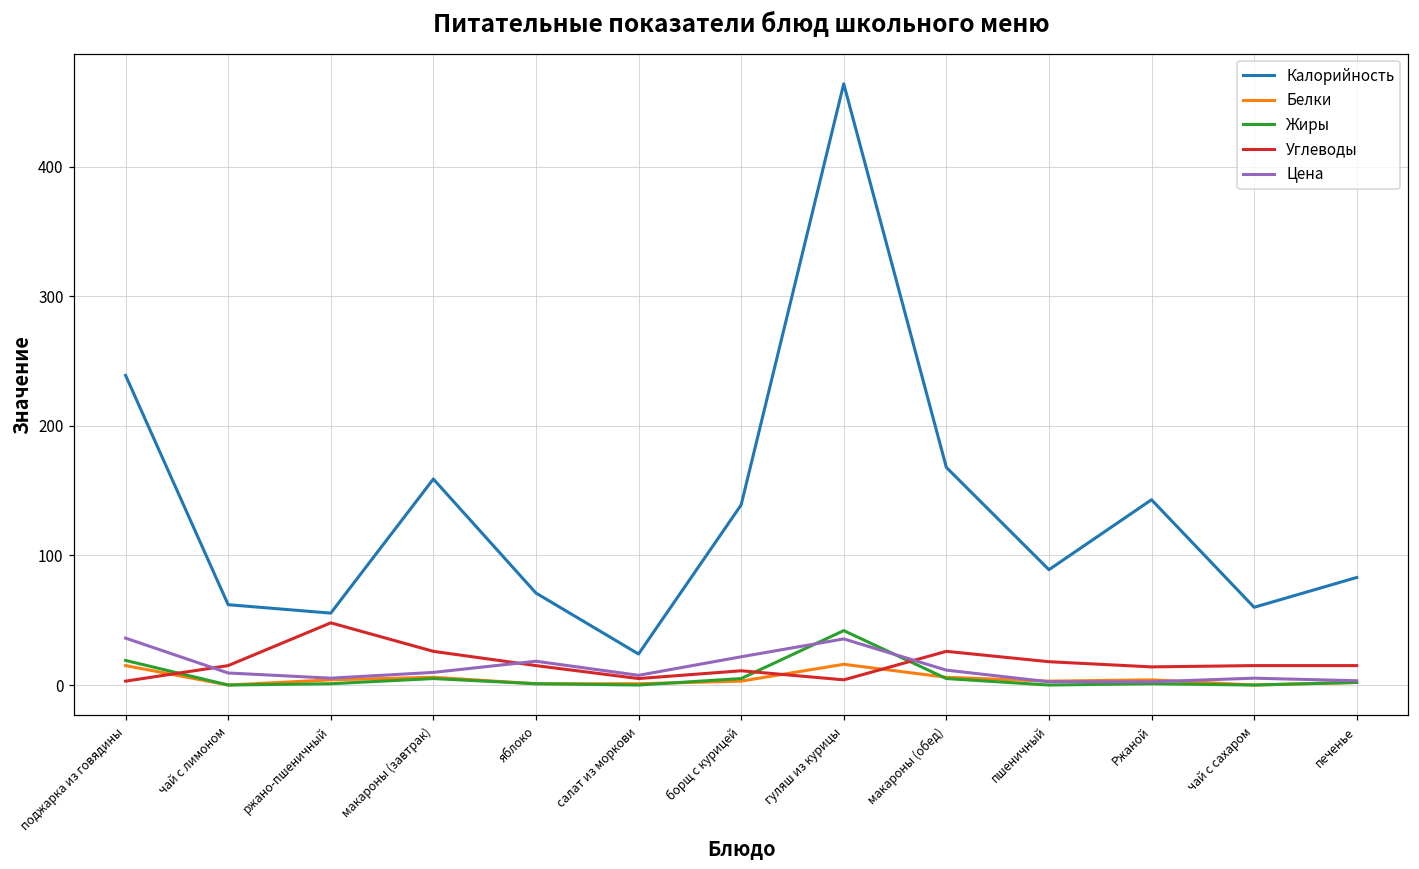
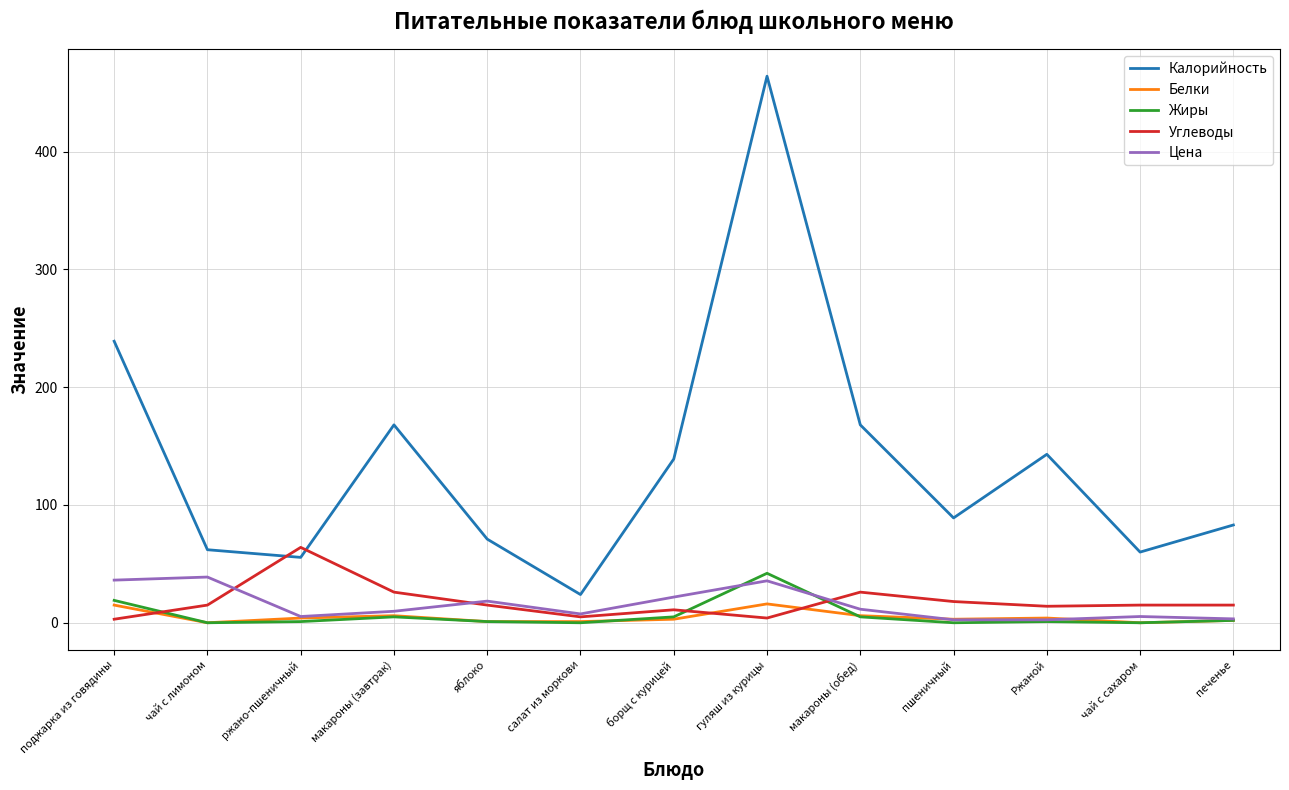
  {
    "Калорийность": {
      "поджарка из говядины": 239,
      "чай с лимоном": 62,
      "ржано-пшеничный": 56,
-     "макароны (завтрак)": 159,
+     "макароны (завтрак)": 168,
      "яблоко": 71,
      "салат из моркови": 24,
      "борщ с курицей": 139,
      "гуляш из курицы": 464,
      "макароны (обед)": 168,
      "пшеничный": 89,
      "Ржаной": 143,
      "чай с сахаром": 60,
      "печенье": 83
    },
    "Белки": {
      "поджарка из говядины": 15,
      "гуляш из курицы": 16
    },
    "Жиры": {
      "поджарка из говядины": 19,
      "ржано-пшеничный": 1,
      "гуляш из курицы": 42,
      "пшеничный": 0
    },
    "Углеводы": {
      "поджарка из говядины": 3,
      "чай с лимоном": 15,
-     "ржано-пшеничный": 48,
+     "ржано-пшеничный": 64,
      "макароны (завтрак)": 26,
      "яблоко": 15,
      "салат из моркови": 5,
      "борщ с курицей": 11,
      "гуляш из курицы": 4,
      "макароны (обед)": 26,
      "пшеничный": 18,
      "Ржаной": 14,
      "чай с сахаром": 15,
      "печенье": 15
    },
    "Цена": {
      "поджарка из говядины": 36,
-     "чай с лимоном": 9,
+     "чай с лимоном": 39,
      "макароны (завтрак)": 10,
      "яблоко": 18,
      "салат из моркови": 8,
      "борщ с курицей": 22,
      "гуляш из курицы": 36,
      "макароны (обед)": 12,
      "чай с сахаром": 5
    }
  }
